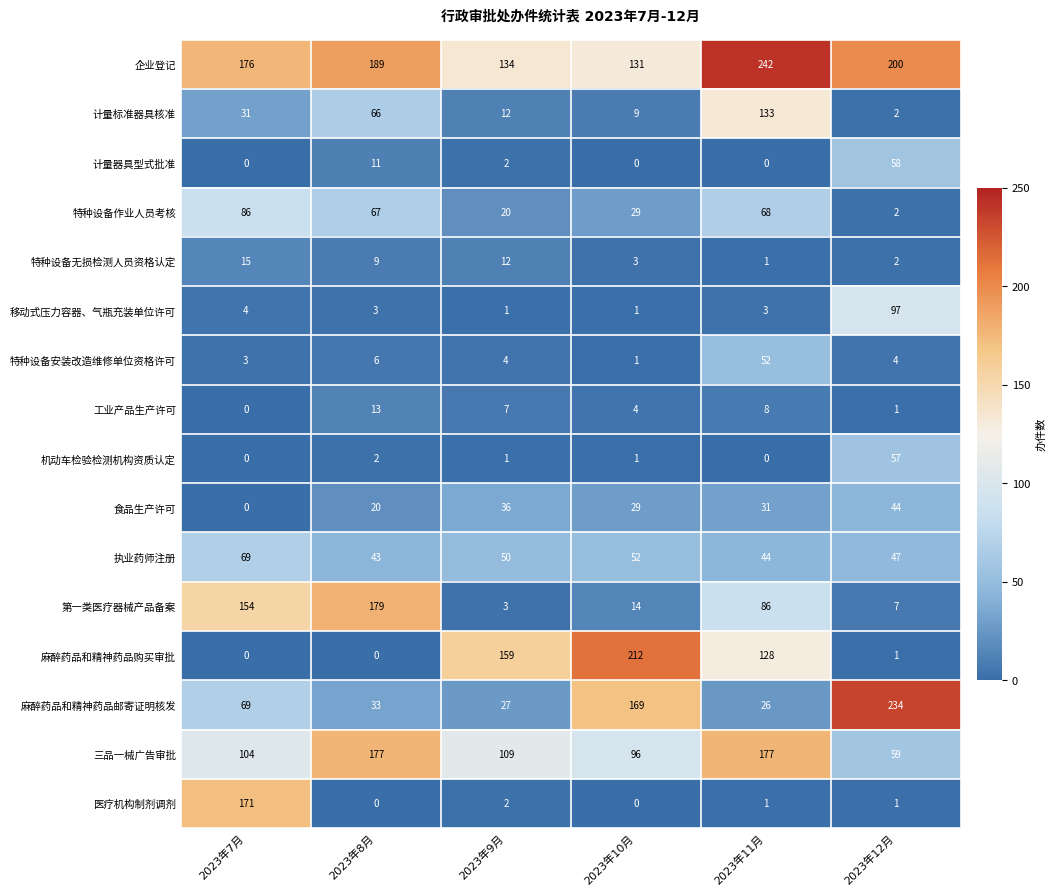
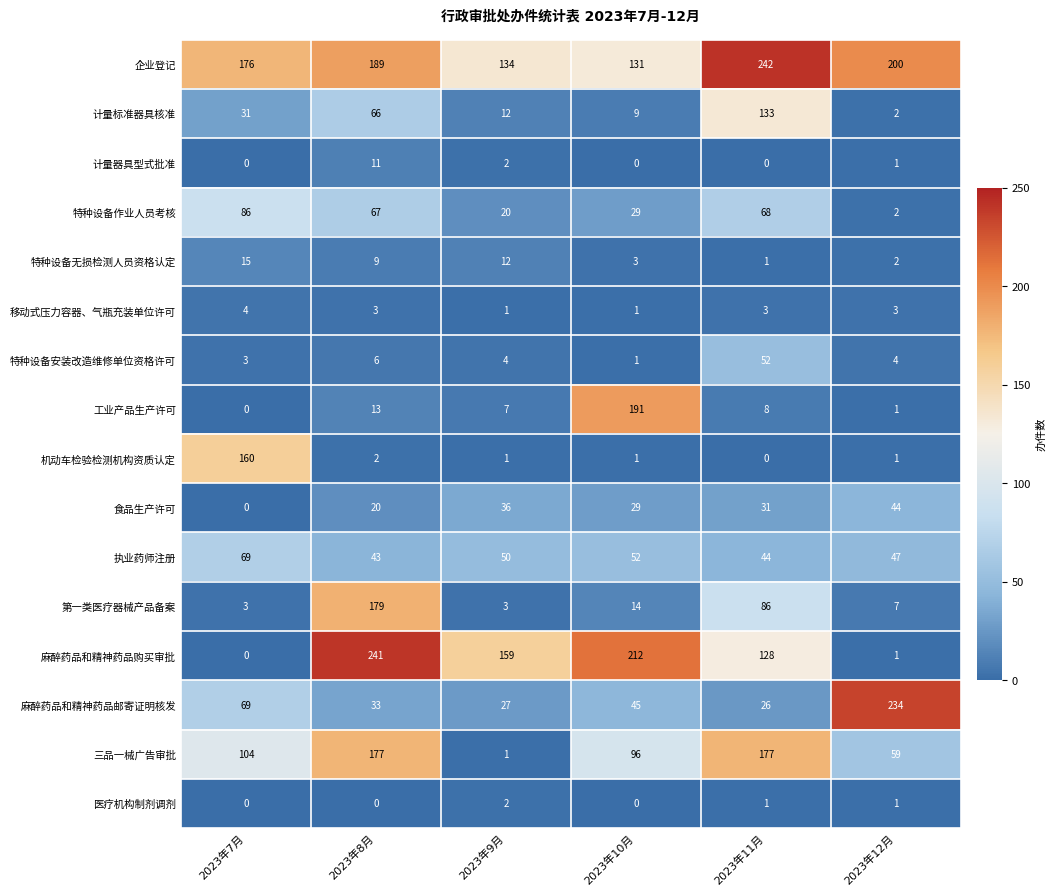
  {
    "企业登记": {
      "2023年7月": 176,
      "2023年8月": 189,
      "2023年9月": 134,
      "2023年10月": 131,
      "2023年11月": 242,
      "2023年12月": 200
    },
    "计量标准器具核准": {
      "2023年7月": 31,
      "2023年8月": 66,
      "2023年9月": 12,
      "2023年10月": 9,
      "2023年11月": 133,
      "2023年12月": 2
    },
    "计量器具型式批准": {
      "2023年7月": 0,
      "2023年8月": 11,
      "2023年9月": 2,
      "2023年10月": 0,
      "2023年11月": 0,
-     "2023年12月": 58
+     "2023年12月": 1
    },
    "特种设备作业人员考核": {
      "2023年7月": 86,
      "2023年8月": 67,
      "2023年9月": 20,
      "2023年10月": 29,
      "2023年11月": 68,
      "2023年12月": 2
    },
    "特种设备无损检测人员资格认定": {
      "2023年7月": 15,
      "2023年8月": 9,
      "2023年9月": 12,
      "2023年10月": 3,
      "2023年11月": 1,
      "2023年12月": 2
    },
    "移动式压力容器、气瓶充装单位许可": {
      "2023年7月": 4,
      "2023年8月": 3,
      "2023年9月": 1,
      "2023年10月": 1,
      "2023年11月": 3,
-     "2023年12月": 97
+     "2023年12月": 3
    },
    "特种设备安装改造维修单位资格许可": {
      "2023年7月": 3,
      "2023年8月": 6,
      "2023年9月": 4,
      "2023年10月": 1,
      "2023年11月": 52,
      "2023年12月": 4
    },
    "工业产品生产许可": {
      "2023年7月": 0,
      "2023年8月": 13,
      "2023年9月": 7,
-     "2023年10月": 4,
+     "2023年10月": 191,
      "2023年11月": 8,
      "2023年12月": 1
    },
    "机动车检验检测机构资质认定": {
-     "2023年7月": 0,
+     "2023年7月": 160,
      "2023年8月": 2,
      "2023年9月": 1,
      "2023年10月": 1,
      "2023年11月": 0,
-     "2023年12月": 57
+     "2023年12月": 1
    },
    "食品生产许可": {
      "2023年7月": 0,
      "2023年8月": 20,
      "2023年9月": 36,
      "2023年10月": 29,
      "2023年11月": 31,
      "2023年12月": 44
    },
    "执业药师注册": {
      "2023年7月": 69,
      "2023年8月": 43,
      "2023年9月": 50,
      "2023年10月": 52,
      "2023年11月": 44,
      "2023年12月": 47
    },
    "第一类医疗器械产品备案": {
-     "2023年7月": 154,
+     "2023年7月": 3,
      "2023年8月": 179,
      "2023年9月": 3,
      "2023年10月": 14,
      "2023年11月": 86,
      "2023年12月": 7
    },
    "麻醉药品和精神药品购买审批": {
      "2023年7月": 0,
-     "2023年8月": 0,
+     "2023年8月": 241,
      "2023年9月": 159,
      "2023年10月": 212,
      "2023年11月": 128,
      "2023年12月": 1
    },
    "麻醉药品和精神药品邮寄证明核发": {
      "2023年7月": 69,
      "2023年8月": 33,
      "2023年9月": 27,
-     "2023年10月": 169,
+     "2023年10月": 45,
      "2023年11月": 26,
      "2023年12月": 234
    },
    "三品一械广告审批": {
      "2023年7月": 104,
      "2023年8月": 177,
-     "2023年9月": 109,
+     "2023年9月": 1,
      "2023年10月": 96,
      "2023年11月": 177,
      "2023年12月": 59
    },
    "医疗机构制剂调剂": {
-     "2023年7月": 171,
+     "2023年7月": 0,
      "2023年8月": 0,
      "2023年9月": 2,
      "2023年10月": 0,
      "2023年11月": 1,
      "2023年12月": 1
    }
  }
